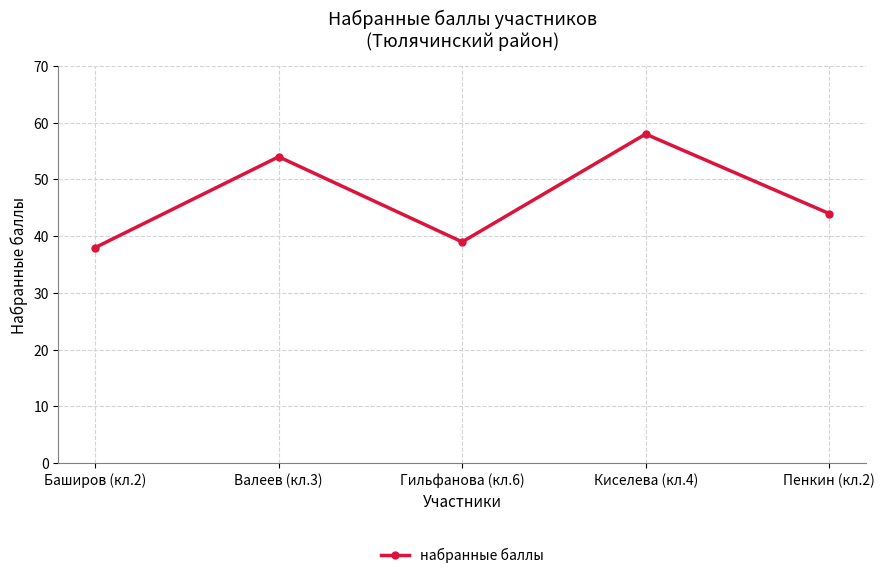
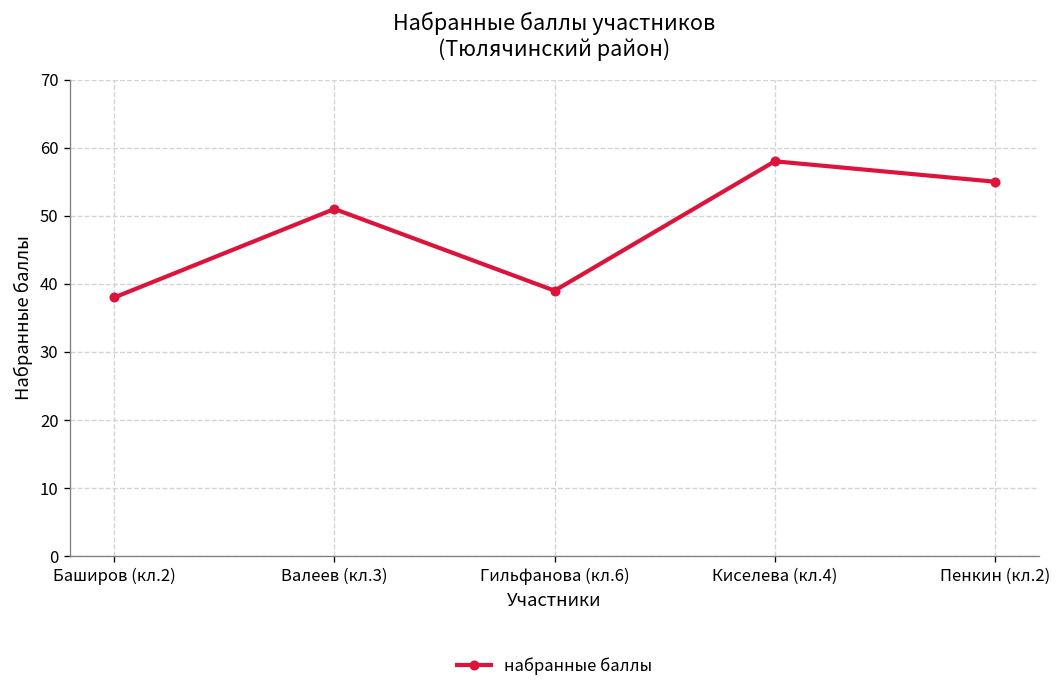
  {
    "Баширов (кл.2)": 38,
-   "Валеев (кл.3)": 54,
+   "Валеев (кл.3)": 51,
    "Гильфанова (кл.6)": 39,
    "Киселева (кл.4)": 58,
-   "Пенкин (кл.2)": 44
+   "Пенкин (кл.2)": 55
  }
